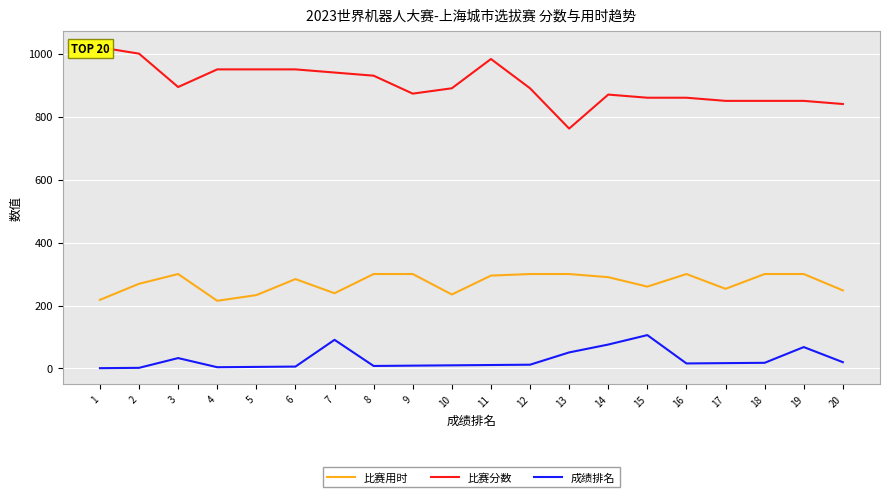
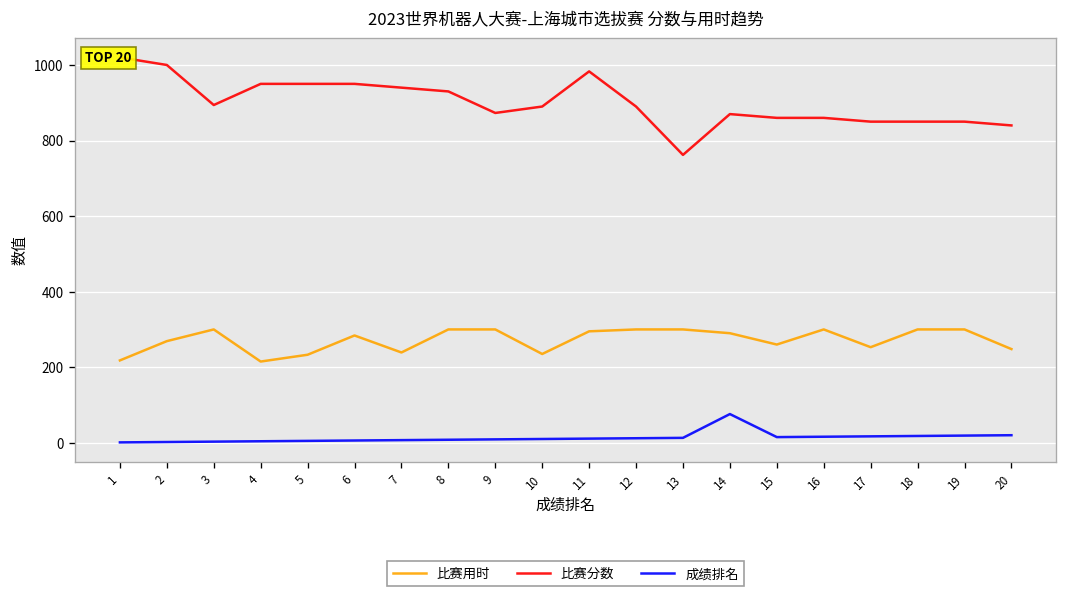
  {
    "比赛用时": {
      "1": 220,
      "2": 270,
      "3": 300,
      "4": 220,
      "5": 230,
      "6": 280,
      "7": 240,
      "8": 300,
      "9": 300,
      "10": 240,
      "11": 300,
      "12": 300,
      "13": 300,
      "14": 290,
      "15": 260,
      "16": 300,
      "17": 250,
      "18": 300,
      "19": 300,
      "20": 250
    },
    "比赛分数": {
      "2": 1000,
      "3": 890,
      "4": 950,
      "5": 950,
      "6": 950,
      "7": 940,
      "8": 930,
      "9": 870,
      "10": 890,
      "11": 980,
      "12": 890,
      "13": 760,
      "14": 870,
      "15": 860,
      "16": 860,
      "17": 850,
      "18": 850,
      "19": 850,
      "20": 840
    },
    "成绩排名": {
      "1": 0,
      "2": 0,
-     "3": 30,
+     "3": 0,
      "4": 0,
      "5": 10,
      "6": 10,
-     "7": 90,
+     "7": 10,
      "8": 10,
      "9": 10,
      "10": 10,
      "11": 10,
      "12": 10,
-     "13": 50,
+     "13": 10,
      "14": 80,
-     "15": 110,
+     "15": 20,
      "16": 20,
      "17": 20,
      "18": 20,
-     "19": 70,
+     "19": 20,
      "20": 20
    }
  }
